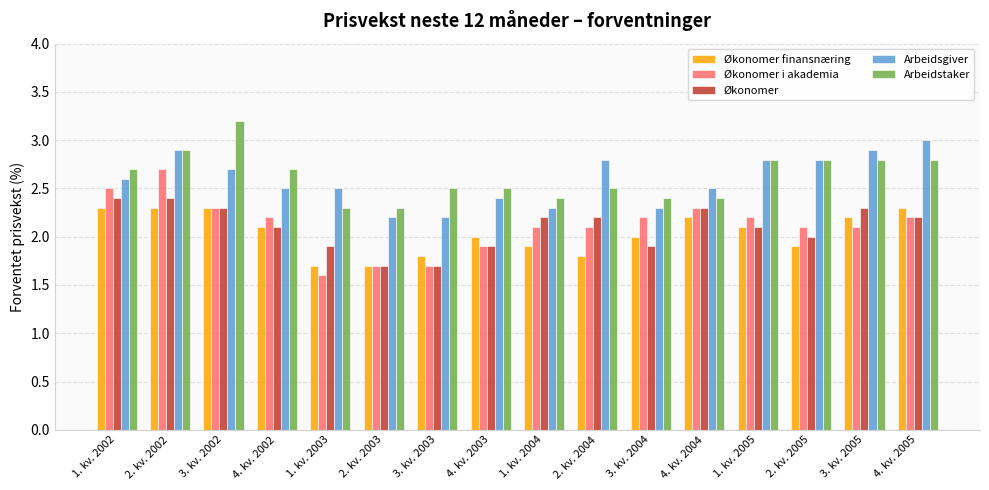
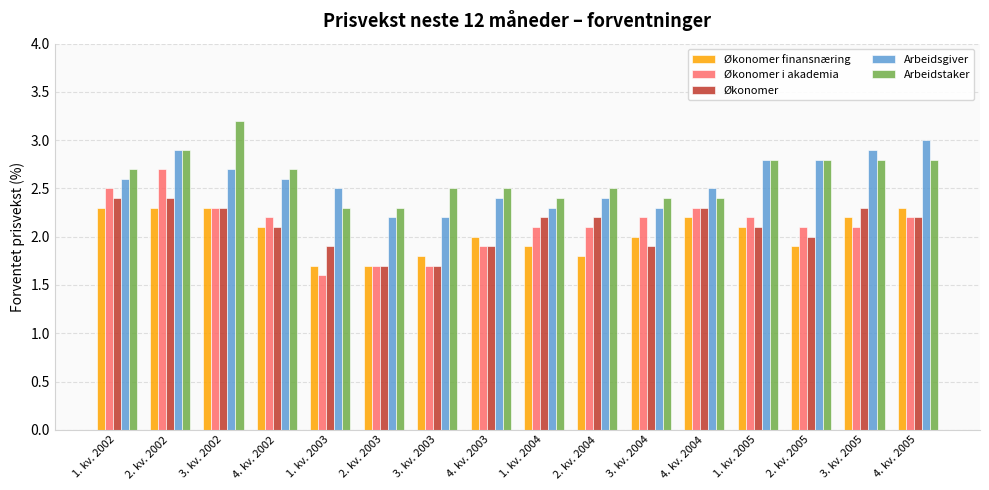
  {
    "Økonomer finansnæring": {
      "1. kv. 2002": 2.3,
      "2. kv. 2002": 2.3,
      "3. kv. 2002": 2.3,
      "4. kv. 2002": 2.1,
      "1. kv. 2003": 1.7,
      "2. kv. 2003": 1.7,
      "3. kv. 2003": 1.8,
      "4. kv. 2003": 2.0,
      "1. kv. 2004": 1.9,
      "2. kv. 2004": 1.8,
      "3. kv. 2004": 2.0,
      "4. kv. 2004": 2.2,
      "1. kv. 2005": 2.1,
      "2. kv. 2005": 1.9,
      "3. kv. 2005": 2.2,
      "4. kv. 2005": 2.3
    },
    "Økonomer i akademia": {
      "1. kv. 2002": 2.5,
      "2. kv. 2002": 2.7,
      "3. kv. 2002": 2.3,
      "4. kv. 2002": 2.2,
      "1. kv. 2003": 1.6,
      "2. kv. 2003": 1.7,
      "3. kv. 2003": 1.7,
      "4. kv. 2003": 1.9,
      "1. kv. 2004": 2.1,
      "2. kv. 2004": 2.1,
      "3. kv. 2004": 2.2,
      "4. kv. 2004": 2.3,
      "1. kv. 2005": 2.2,
      "2. kv. 2005": 2.1,
      "3. kv. 2005": 2.1,
      "4. kv. 2005": 2.2
    },
    "Økonomer": {
      "1. kv. 2002": 2.4,
      "2. kv. 2002": 2.4,
      "3. kv. 2002": 2.3,
      "4. kv. 2002": 2.1,
      "1. kv. 2003": 1.9,
      "2. kv. 2003": 1.7,
      "3. kv. 2003": 1.7,
      "4. kv. 2003": 1.9,
      "1. kv. 2004": 2.2,
      "2. kv. 2004": 2.2,
      "3. kv. 2004": 1.9,
      "4. kv. 2004": 2.3,
      "1. kv. 2005": 2.1,
      "2. kv. 2005": 2.0,
      "3. kv. 2005": 2.3,
      "4. kv. 2005": 2.2
    },
    "Arbeidsgiver": {
      "1. kv. 2002": 2.6,
      "2. kv. 2002": 2.9,
      "3. kv. 2002": 2.7,
-     "4. kv. 2002": 2.5,
+     "4. kv. 2002": 2.6,
      "1. kv. 2003": 2.5,
      "2. kv. 2003": 2.2,
      "3. kv. 2003": 2.2,
      "4. kv. 2003": 2.4,
      "1. kv. 2004": 2.3,
-     "2. kv. 2004": 2.8,
+     "2. kv. 2004": 2.4,
      "3. kv. 2004": 2.3,
      "4. kv. 2004": 2.5,
      "1. kv. 2005": 2.8,
      "2. kv. 2005": 2.8,
      "3. kv. 2005": 2.9,
      "4. kv. 2005": 3.0
    },
    "Arbeidstaker": {
      "1. kv. 2002": 2.7,
      "2. kv. 2002": 2.9,
      "3. kv. 2002": 3.2,
      "4. kv. 2002": 2.7,
      "1. kv. 2003": 2.3,
      "2. kv. 2003": 2.3,
      "3. kv. 2003": 2.5,
      "4. kv. 2003": 2.5,
      "1. kv. 2004": 2.4,
      "2. kv. 2004": 2.5,
      "3. kv. 2004": 2.4,
      "4. kv. 2004": 2.4,
      "1. kv. 2005": 2.8,
      "2. kv. 2005": 2.8,
      "3. kv. 2005": 2.8,
      "4. kv. 2005": 2.8
    }
  }
